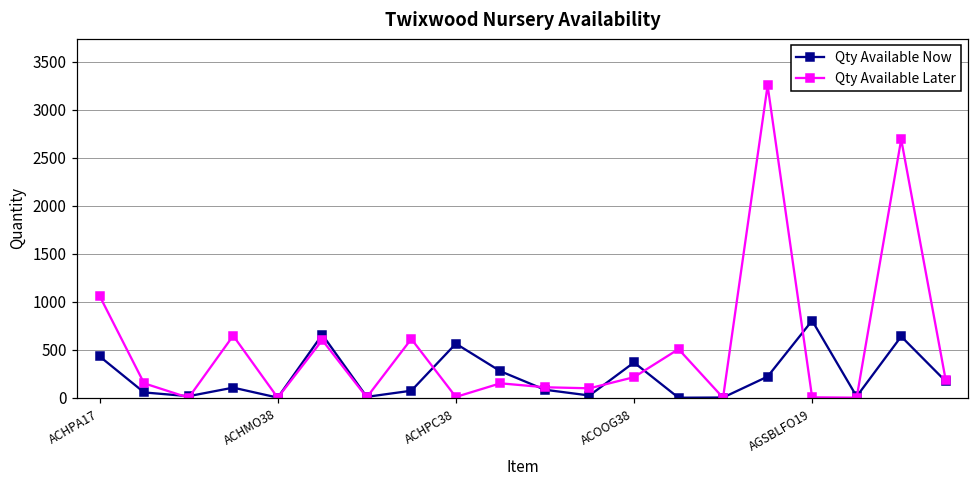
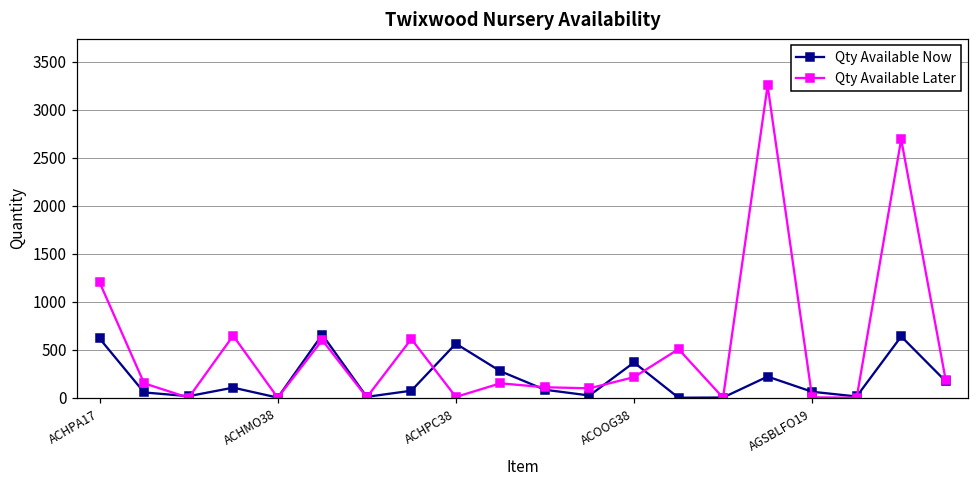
  {
    "Qty Available Now": {
-     "ACHPA17": 400,
+     "ACHPA17": 600,
      "ACHPC38": 600,
      "ACOOG38": 400,
-     "AGSBLFO19": 800
+     "AGSBLFO19": 100
    },
    "Qty Available Later": {
-     "ACHPA17": 1100,
+     "ACHPA17": 1200,
      "ACHPC38": 0,
      "ACOOG38": 200,
      "AGSBLFO19": 0
    }
  }
